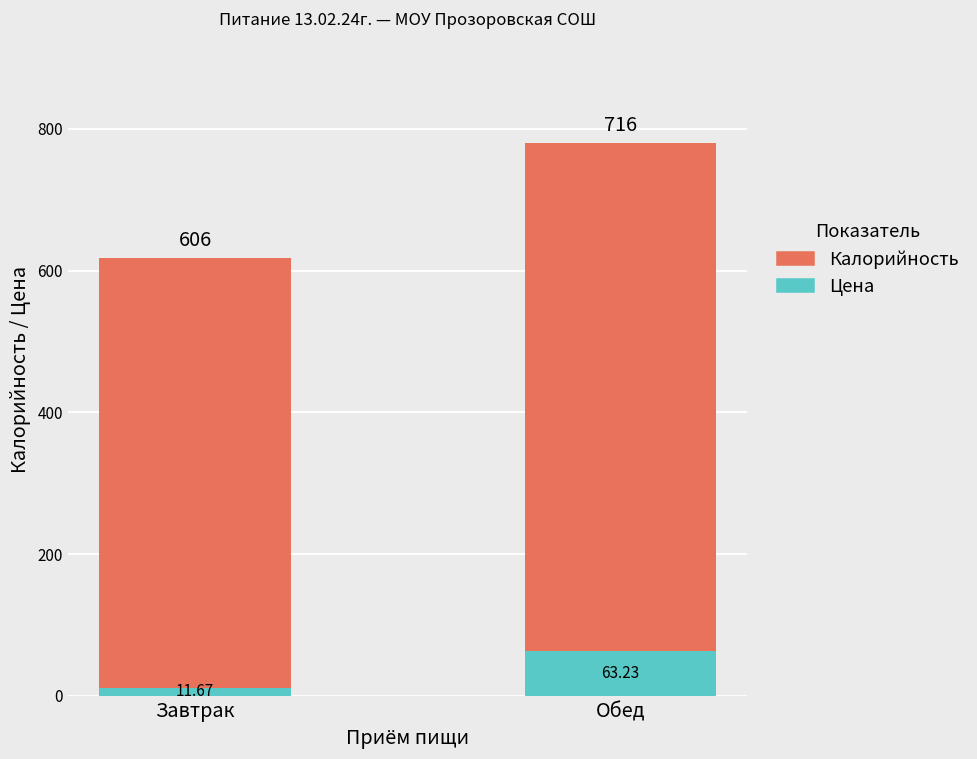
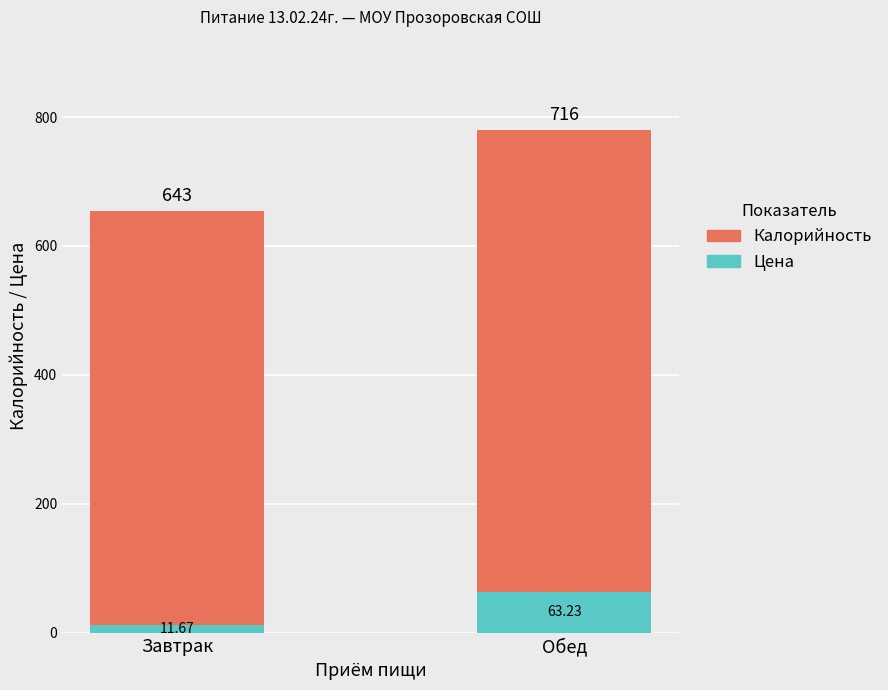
  {
    "Цена": {
      "Завтрак": 11.67,
      "Обед": 63.23
    },
    "Калорийность": {
-     "Завтрак": 606,
+     "Завтрак": 643,
      "Обед": 716
    }
  }
